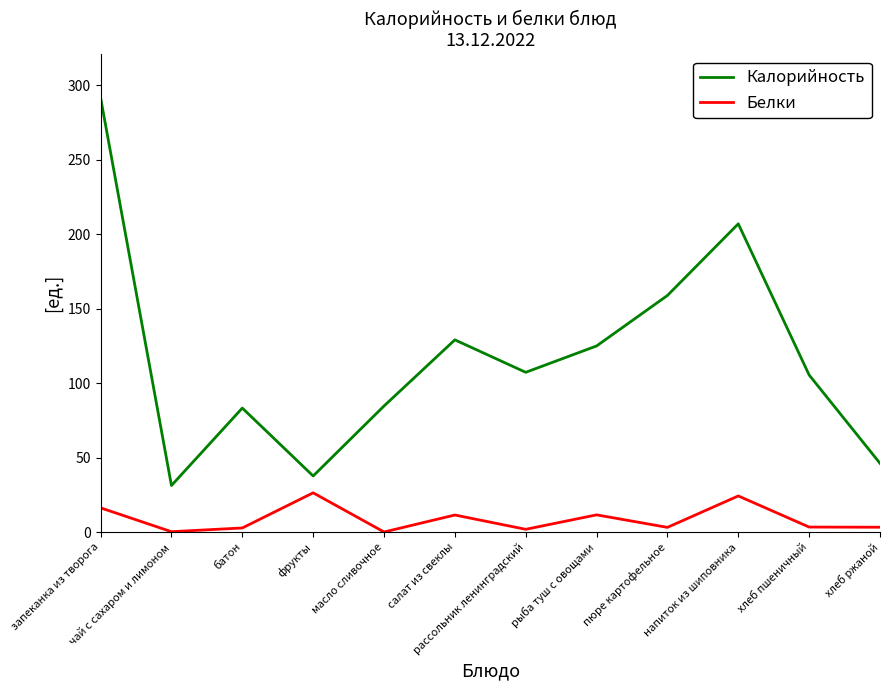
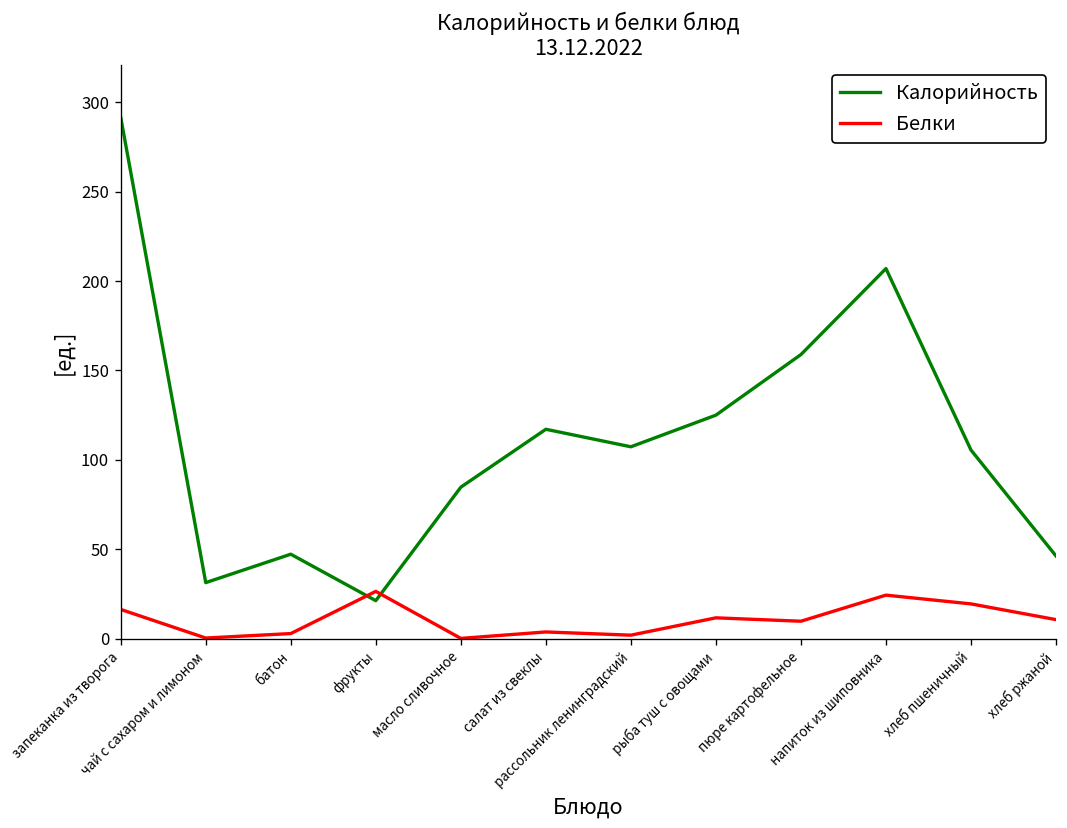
  {
    "Калорийность": {
      "запеканка из творога": 292,
      "чай с сахаром и лимоном": 31,
-     "батон": 83,
-     "фрукты": 38,
+     "батон": 47,
+     "фрукты": 21,
      "масло сливочное": 85,
-     "салат из свеклы": 129,
+     "салат из свеклы": 117,
      "рассольник ленинградский": 107,
      "рыба туш с овощами": 125,
      "пюре картофельное": 159,
      "напиток из шиповника": 207,
      "хлеб пшеничный": 106,
      "хлеб ржаной": 46
    },
    "Белки": {
      "запеканка из творога": 16,
      "чай с сахаром и лимоном": 0,
      "батон": 3,
      "фрукты": 26,
      "масло сливочное": 0,
-     "салат из свеклы": 12,
+     "салат из свеклы": 4,
      "рассольник ленинградский": 2,
      "рыба туш с овощами": 12,
-     "пюре картофельное": 3,
+     "пюре картофельное": 10,
      "напиток из шиповника": 24,
-     "хлеб пшеничный": 3,
-     "хлеб ржаной": 3
+     "хлеб пшеничный": 19,
+     "хлеб ржаной": 11
    }
  }
